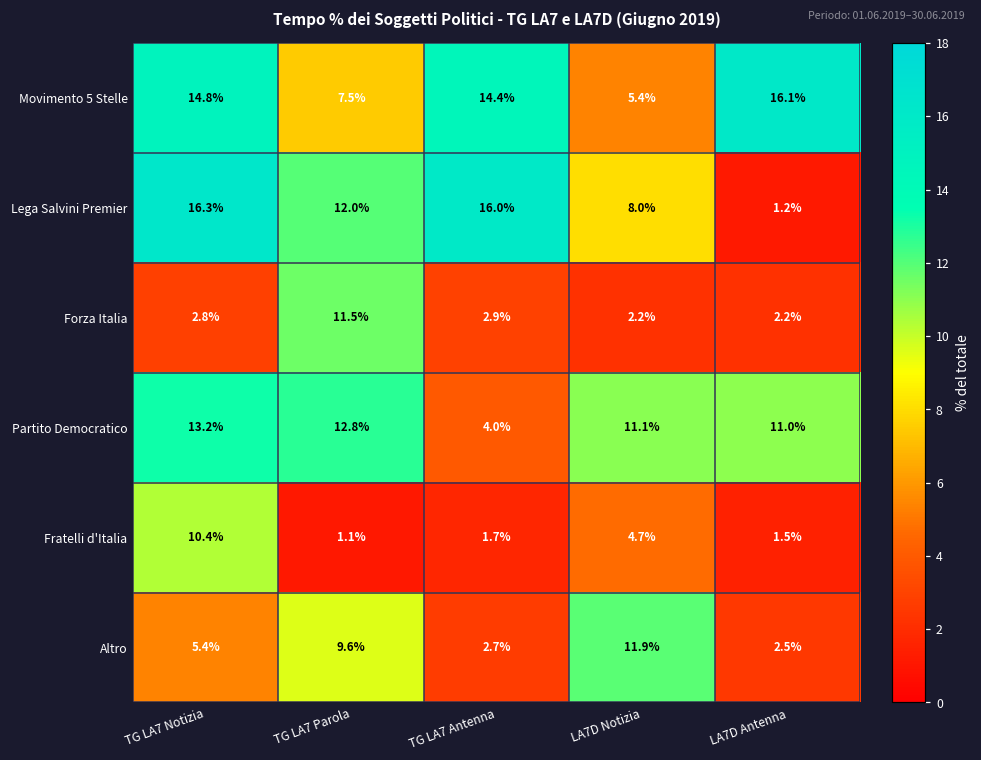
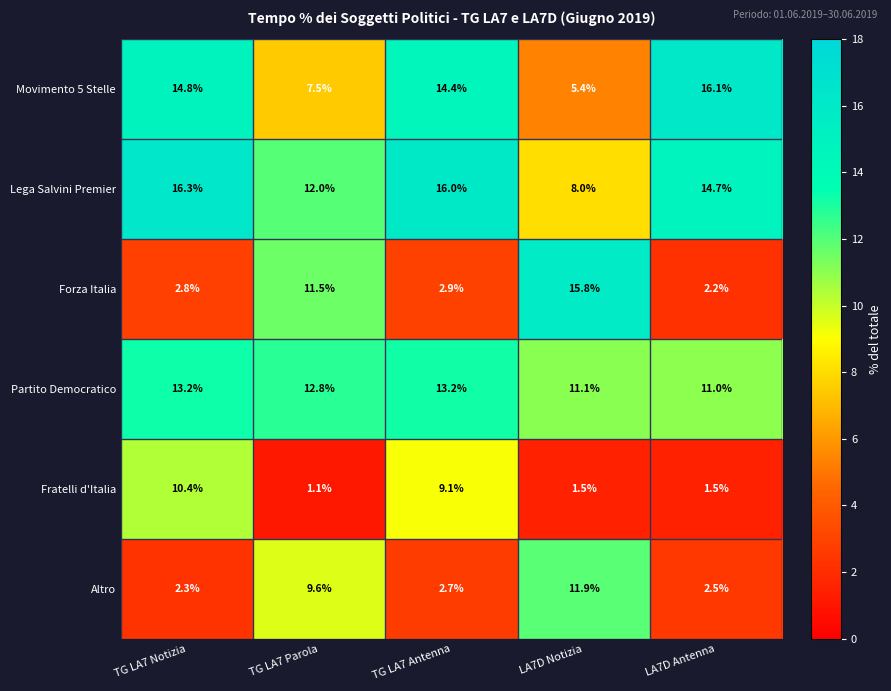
  {
    "Movimento 5 Stelle": {
      "TG LA7 Notizia": "14.8%",
      "TG LA7 Parola": "7.5%",
      "TG LA7 Antenna": "14.4%",
      "LA7D Notizia": "5.4%",
      "LA7D Antenna": "16.1%"
    },
    "Lega Salvini Premier": {
      "TG LA7 Notizia": "16.3%",
      "TG LA7 Parola": "12.0%",
      "TG LA7 Antenna": "16.0%",
      "LA7D Notizia": "8.0%",
-     "LA7D Antenna": "1.2%"
+     "LA7D Antenna": "14.7%"
    },
    "Forza Italia": {
      "TG LA7 Notizia": "2.8%",
      "TG LA7 Parola": "11.5%",
      "TG LA7 Antenna": "2.9%",
-     "LA7D Notizia": "2.2%",
+     "LA7D Notizia": "15.8%",
      "LA7D Antenna": "2.2%"
    },
    "Partito Democratico": {
      "TG LA7 Notizia": "13.2%",
      "TG LA7 Parola": "12.8%",
-     "TG LA7 Antenna": "4.0%",
+     "TG LA7 Antenna": "13.2%",
      "LA7D Notizia": "11.1%",
      "LA7D Antenna": "11.0%"
    },
    "Fratelli d'Italia": {
      "TG LA7 Notizia": "10.4%",
      "TG LA7 Parola": "1.1%",
-     "TG LA7 Antenna": "1.7%",
-     "LA7D Notizia": "4.7%",
+     "TG LA7 Antenna": "9.1%",
+     "LA7D Notizia": "1.5%",
      "LA7D Antenna": "1.5%"
    },
    "Altro": {
-     "TG LA7 Notizia": "5.4%",
+     "TG LA7 Notizia": "2.3%",
      "TG LA7 Parola": "9.6%",
      "TG LA7 Antenna": "2.7%",
      "LA7D Notizia": "11.9%",
      "LA7D Antenna": "2.5%"
    }
  }
